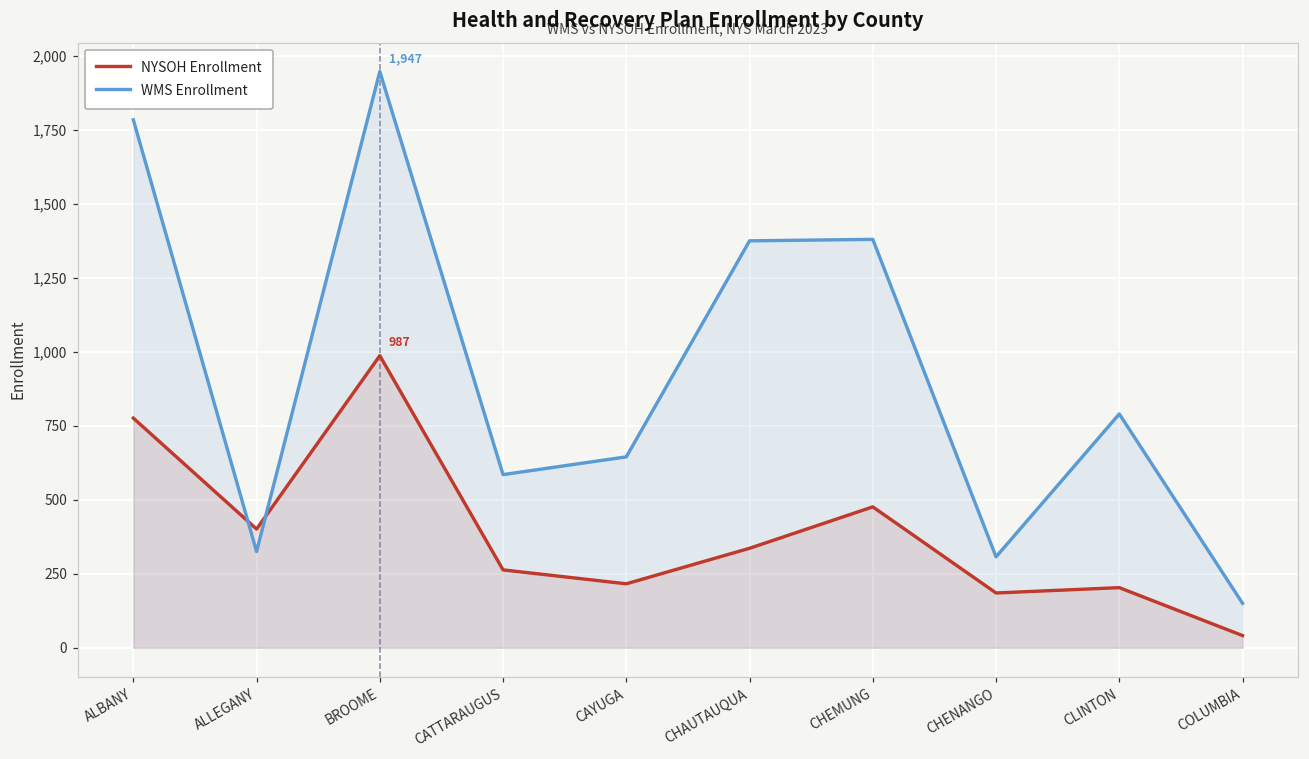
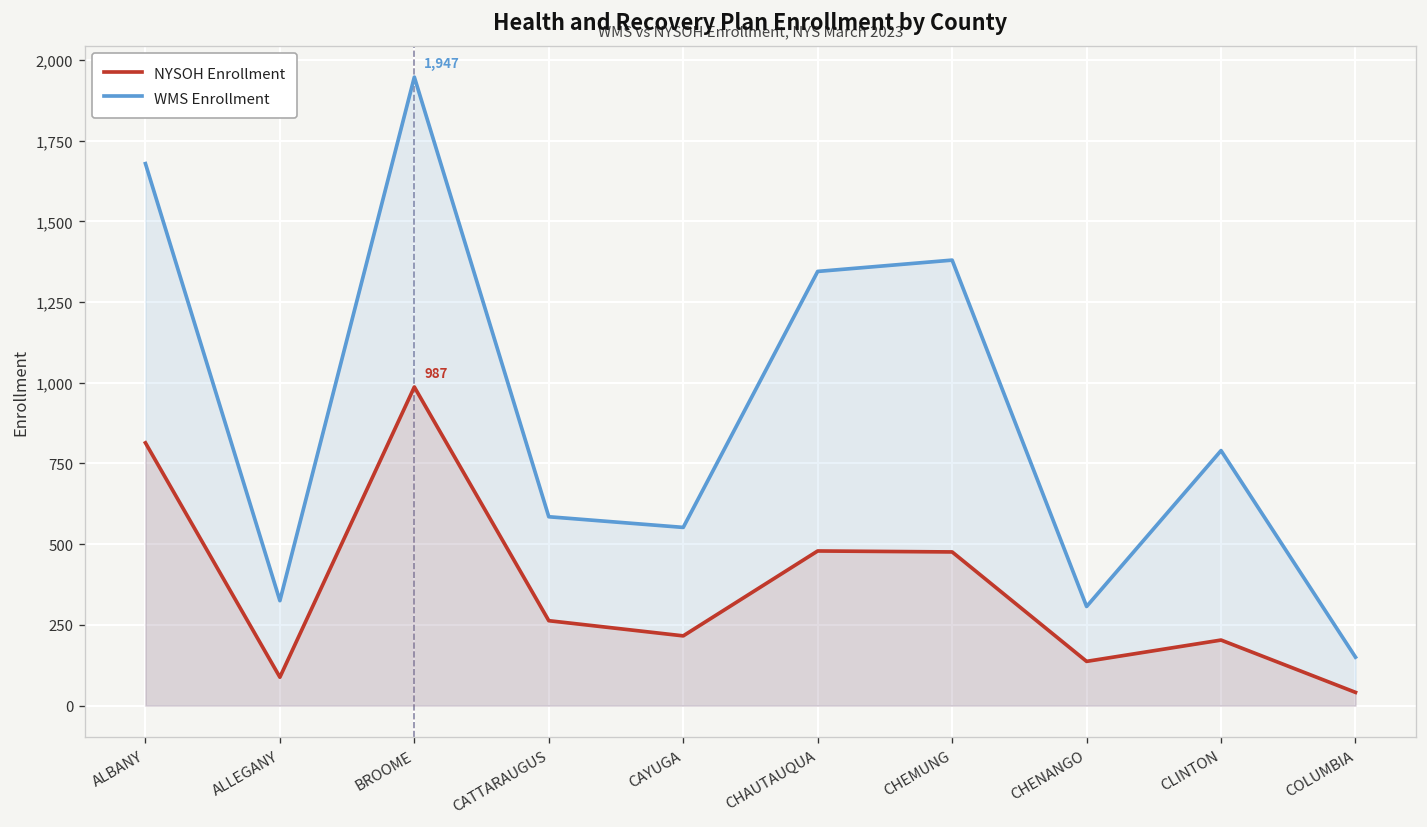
  {
    "NYSOH Enrollment": {
-     "ALBANY": "780",
-     "ALLEGANY": "400",
+     "ALBANY": "810",
+     "ALLEGANY": "90",
      "CATTARAUGUS": "260",
      "CAYUGA": "220",
-     "CHAUTAUQUA": "340",
+     "CHAUTAUQUA": "480",
      "CHEMUNG": "480",
-     "CHENANGO": "190",
+     "CHENANGO": "140",
      "CLINTON": "200",
      "COLUMBIA": "40"
    },
    "WMS Enrollment": {
-     "ALBANY": "1,780",
+     "ALBANY": "1,680",
      "ALLEGANY": "330",
      "CATTARAUGUS": "590",
-     "CAYUGA": "650",
-     "CHAUTAUQUA": "1,380",
+     "CAYUGA": "550",
+     "CHAUTAUQUA": "1,350",
      "CHEMUNG": "1,380",
      "CHENANGO": "310",
      "CLINTON": "790",
      "COLUMBIA": "150"
    }
  }
